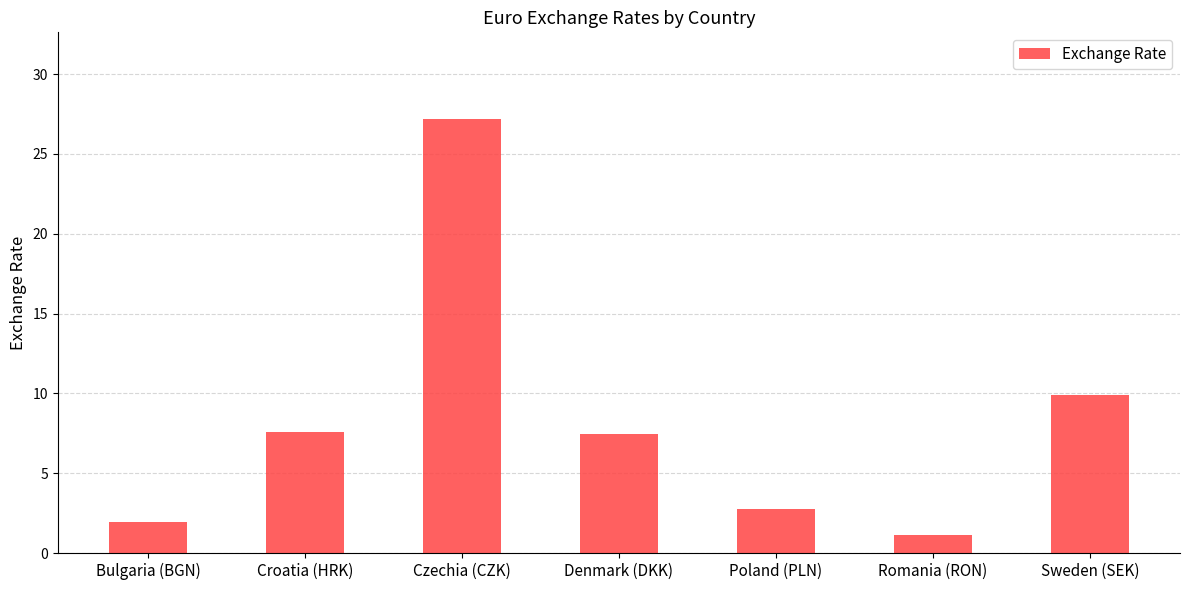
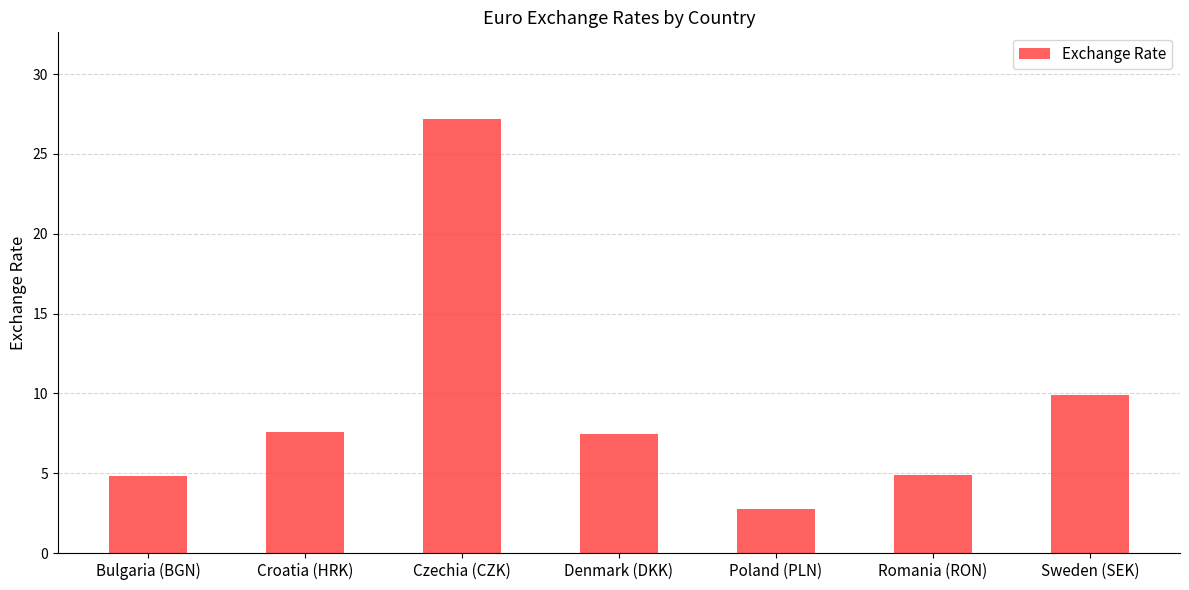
  {
-   "Bulgaria (BGN)": 2.0,
+   "Bulgaria (BGN)": 4.8,
    "Croatia (HRK)": 7.6,
    "Czechia (CZK)": 27.2,
    "Denmark (DKK)": 7.4,
    "Poland (PLN)": 2.8,
-   "Romania (RON)": 1.1,
+   "Romania (RON)": 4.9,
    "Sweden (SEK)": 9.9
  }
